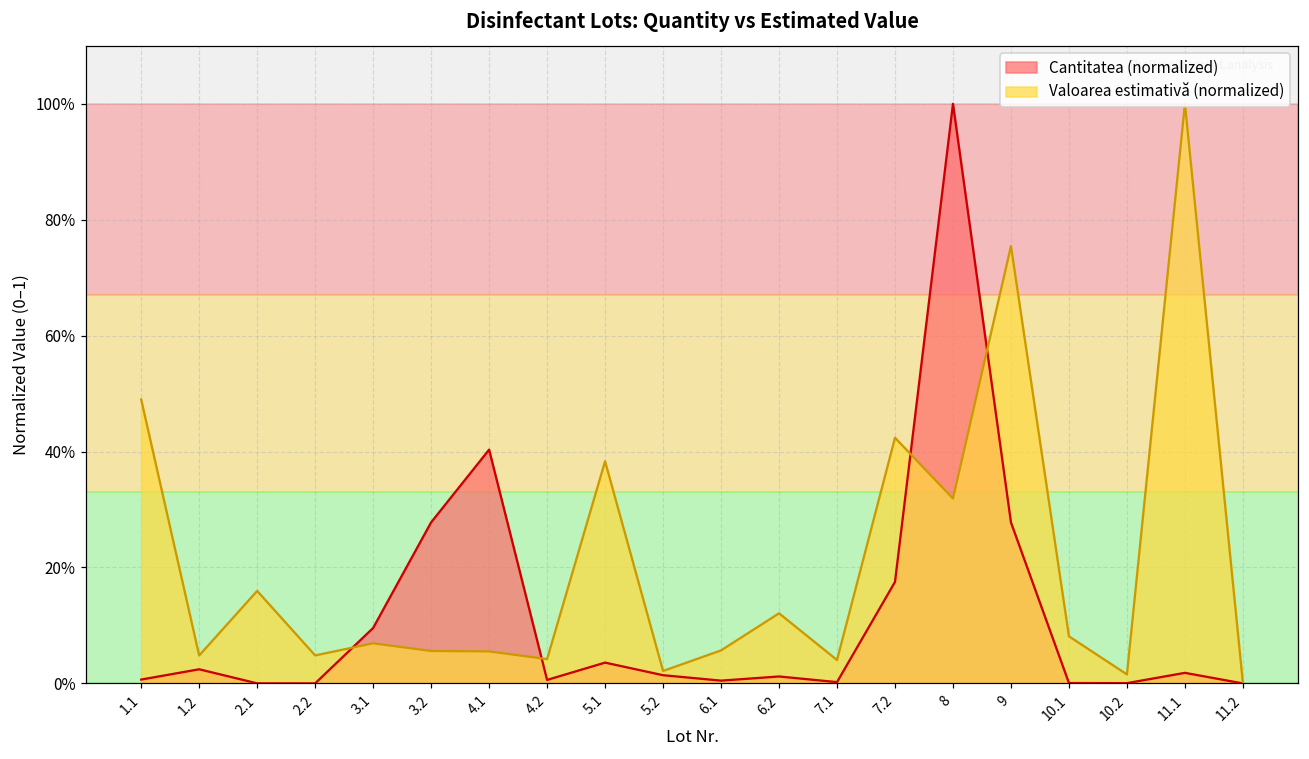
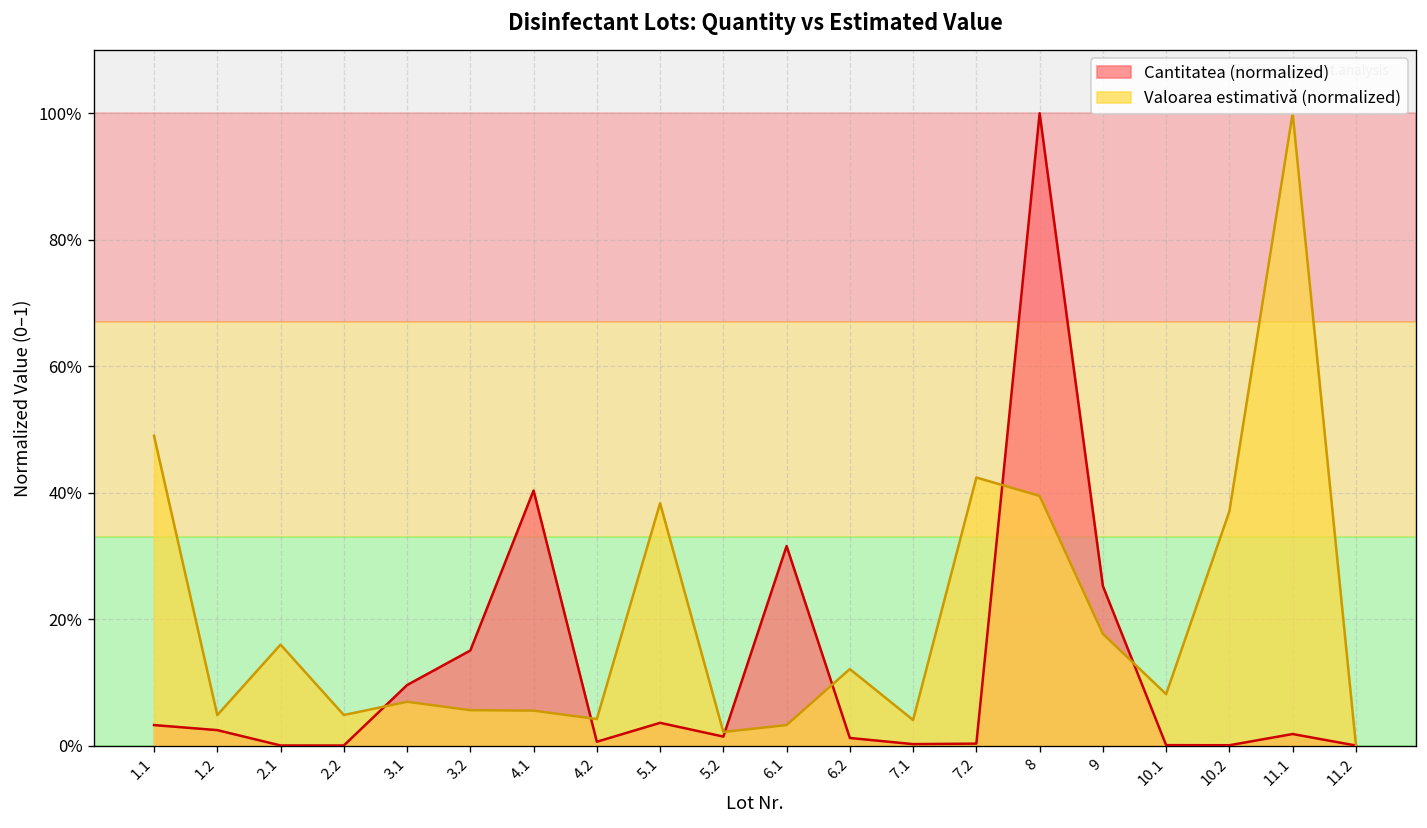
  {
    "Cantitatea (normalized)": {
-     "1.1": "1%",
+     "1.1": "3%",
      "1.2": "2%",
      "2.1": "0%",
      "2.2": "0%",
      "3.1": "10%",
-     "3.2": "28%",
+     "3.2": "15%",
      "4.1": "40%",
      "4.2": "1%",
      "5.1": "4%",
      "5.2": "1%",
-     "6.1": "0%",
+     "6.1": "32%",
      "6.2": "1%",
      "7.1": "0%",
-     "7.2": "18%",
+     "7.2": "0%",
      "8": "100%",
-     "9": "28%",
+     "9": "25%",
      "10.1": "0%",
      "10.2": "0%",
      "11.1": "2%"
    },
    "Valoarea estimativă (normalized)": {
      "1.1": "49%",
      "1.2": "5%",
      "2.1": "16%",
      "2.2": "5%",
      "3.1": "7%",
      "3.2": "6%",
      "4.1": "6%",
      "4.2": "4%",
      "5.1": "38%",
      "5.2": "2%",
-     "6.1": "6%",
+     "6.1": "3%",
      "6.2": "12%",
      "7.1": "4%",
      "7.2": "42%",
-     "8": "32%",
-     "9": "75%",
+     "8": "39%",
+     "9": "18%",
      "10.1": "8%",
-     "10.2": "2%"
+     "10.2": "37%"
    }
  }
